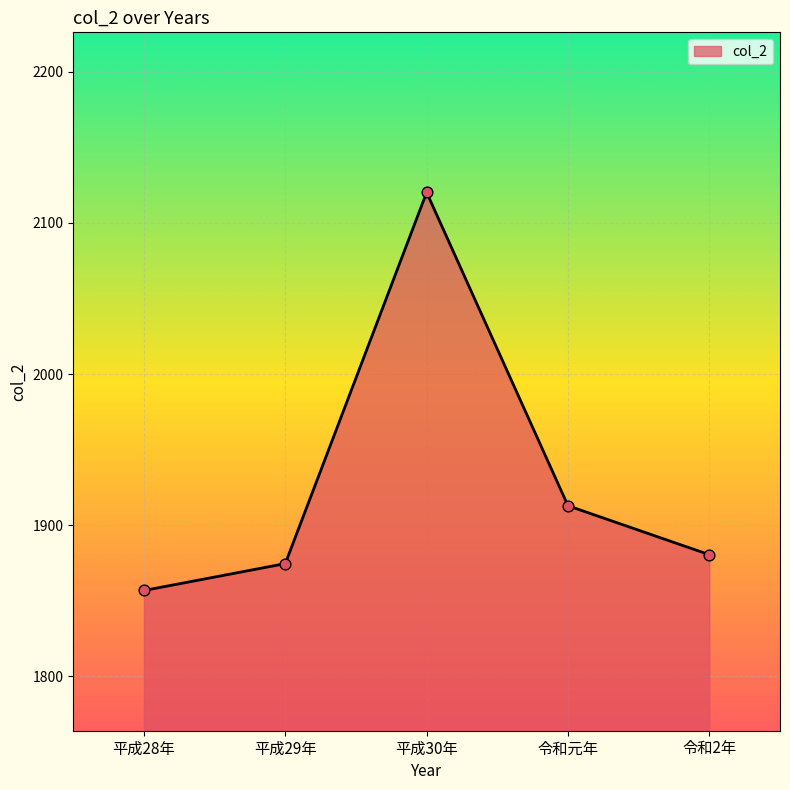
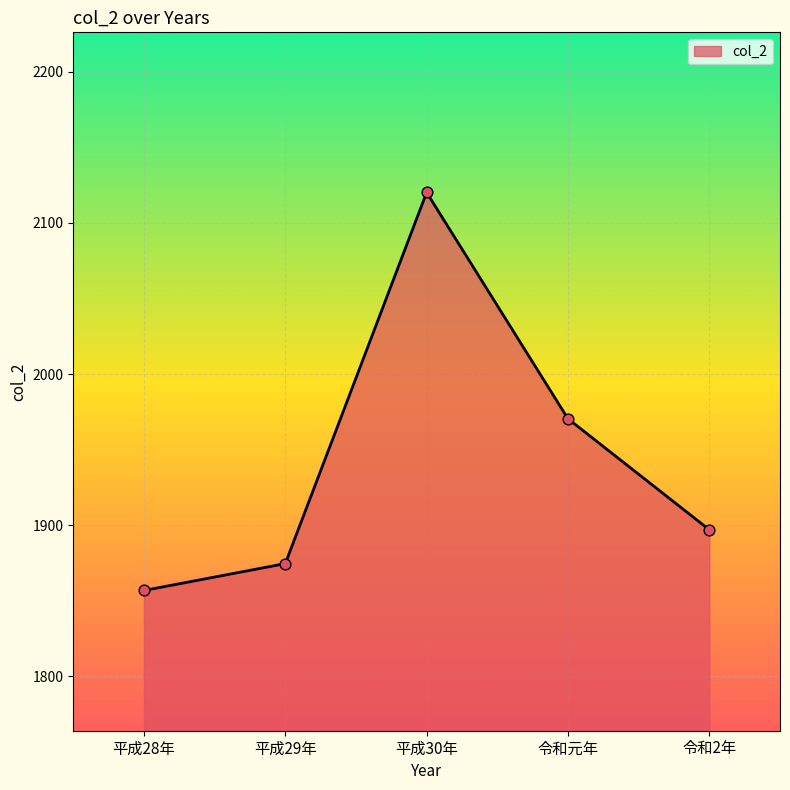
  {
    "平成28年": 1857,
    "平成29年": 1875,
    "平成30年": 2120,
-   "令和元年": 1913,
-   "令和2年": 1880
+   "令和元年": 1970,
+   "令和2年": 1897
  }
